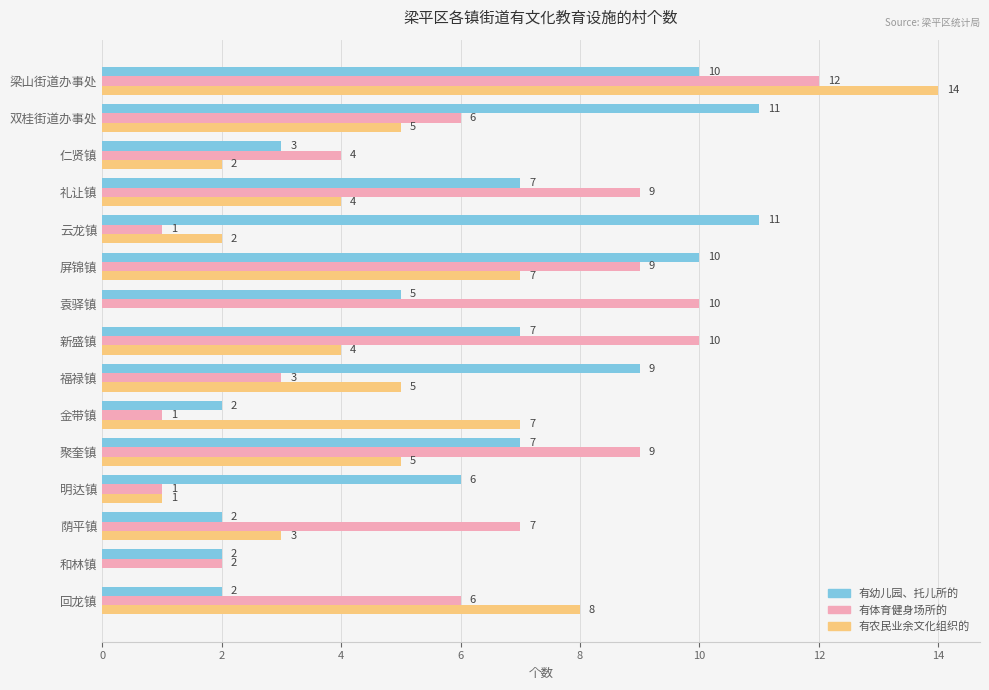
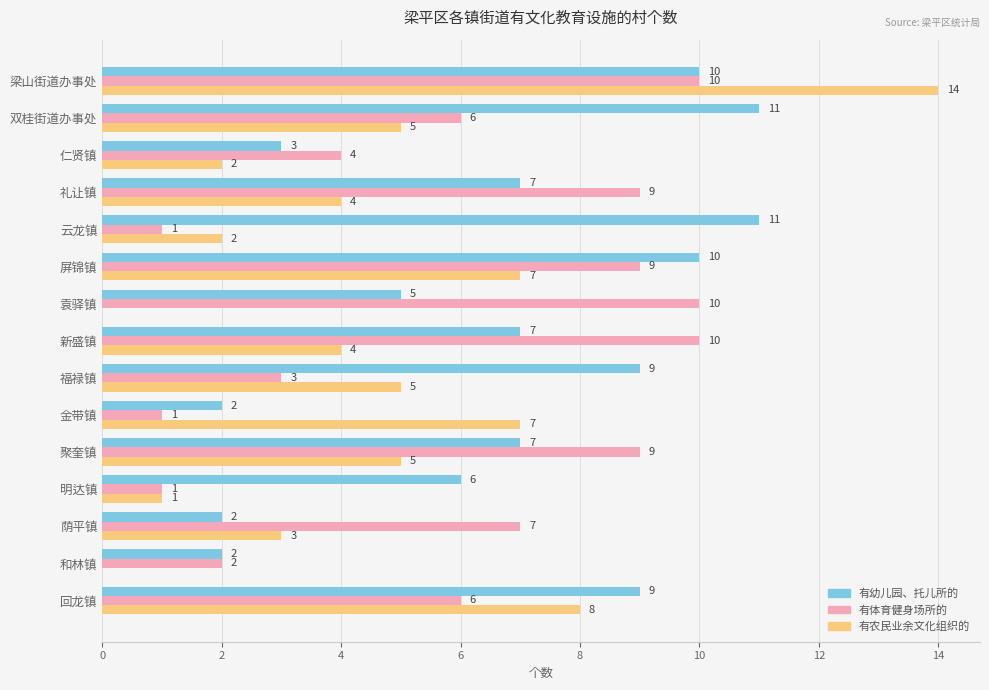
  {
    "有幼儿园、托儿所的": {
      "梁山街道办事处": 10,
      "双桂街道办事处": 11,
      "仁贤镇": 3,
      "礼让镇": 7,
      "云龙镇": 11,
      "屏锦镇": 10,
      "袁驿镇": 5,
      "新盛镇": 7,
      "福禄镇": 9,
      "金带镇": 2,
      "聚奎镇": 7,
      "明达镇": 6,
      "荫平镇": 2,
      "和林镇": 2,
-     "回龙镇": 2
+     "回龙镇": 9
    },
    "有体育健身场所的": {
-     "梁山街道办事处": 12,
+     "梁山街道办事处": 10,
      "双桂街道办事处": 6,
      "仁贤镇": 4,
      "礼让镇": 9,
      "云龙镇": 1,
      "屏锦镇": 9,
      "袁驿镇": 10,
      "新盛镇": 10,
      "福禄镇": 3,
      "金带镇": 1,
      "聚奎镇": 9,
      "明达镇": 1,
      "荫平镇": 7,
      "和林镇": 2,
      "回龙镇": 6
    },
    "有农民业余文化组织的": {
      "梁山街道办事处": 14,
      "双桂街道办事处": 5,
      "仁贤镇": 2,
      "礼让镇": 4,
      "云龙镇": 2,
      "屏锦镇": 7,
      "新盛镇": 4,
      "福禄镇": 5,
      "金带镇": 7,
      "聚奎镇": 5,
      "明达镇": 1,
      "荫平镇": 3,
      "回龙镇": 8
    }
  }
